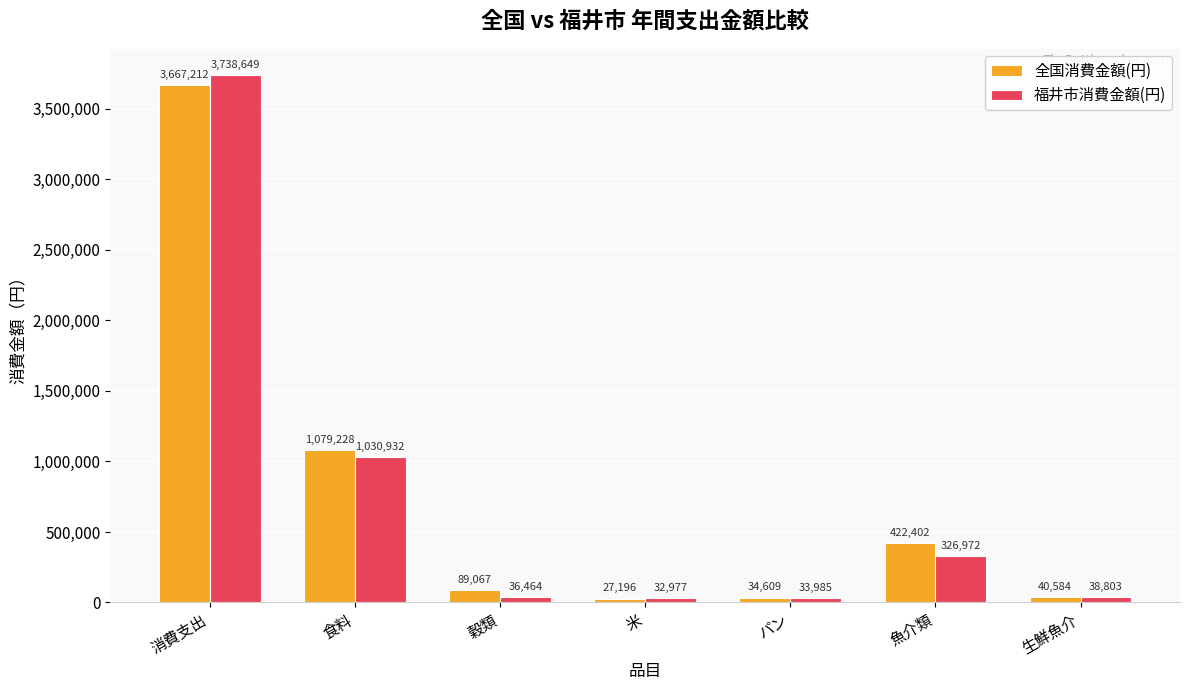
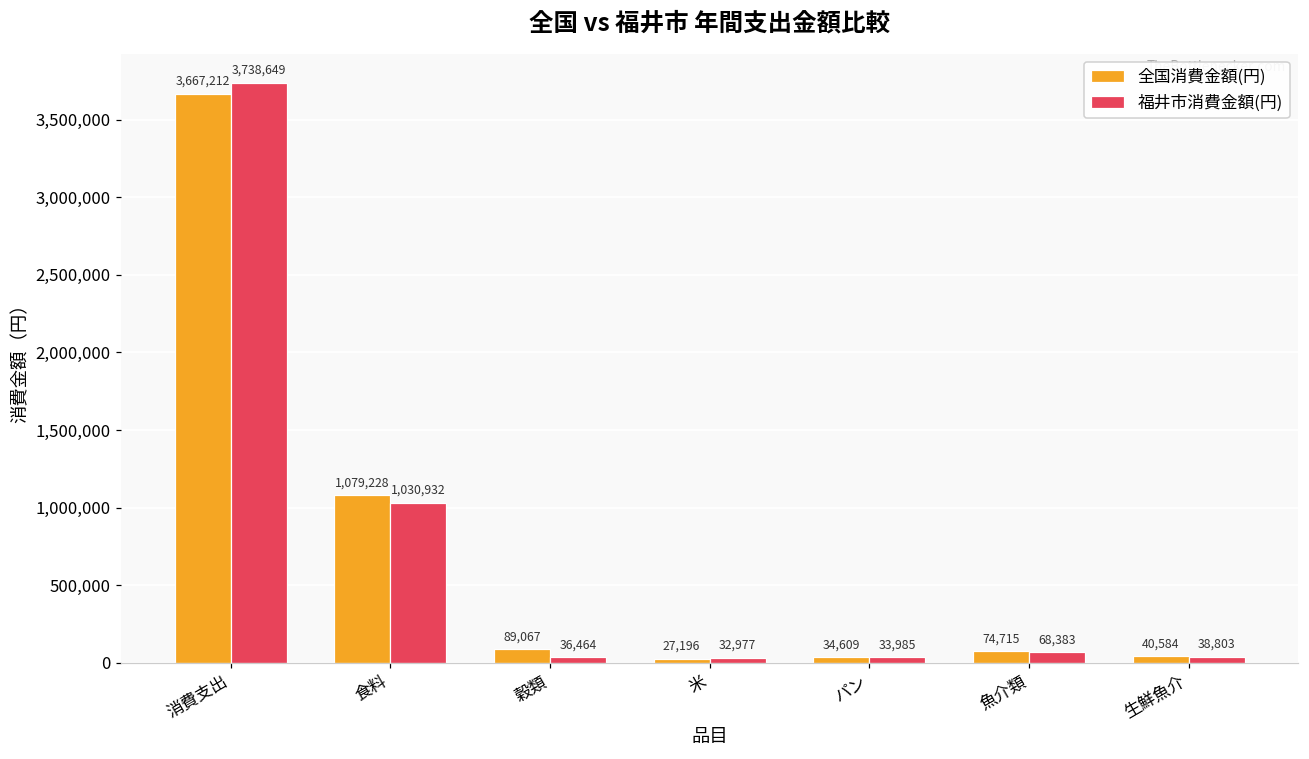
  {
    "全国消費金額(円)": {
      "消費支出": "3,667,212",
      "食料": "1,079,228",
      "穀類": "89,067",
      "米": "27,196",
      "パン": "34,609",
-     "魚介類": "422,402",
+     "魚介類": "74,715",
      "生鮮魚介": "40,584"
    },
    "福井市消費金額(円)": {
      "消費支出": "3,738,649",
      "食料": "1,030,932",
      "穀類": "36,464",
      "米": "32,977",
      "パン": "33,985",
-     "魚介類": "326,972",
+     "魚介類": "68,383",
      "生鮮魚介": "38,803"
    }
  }
